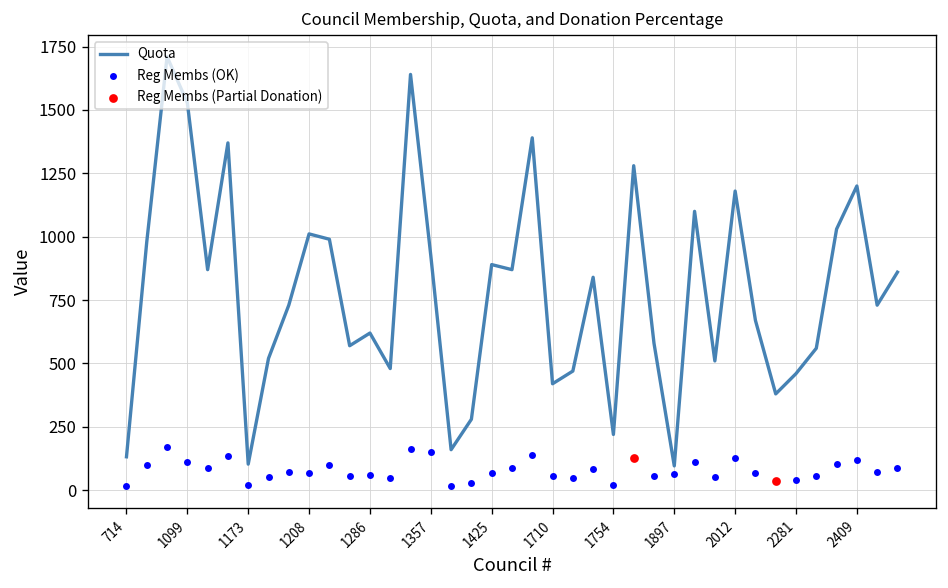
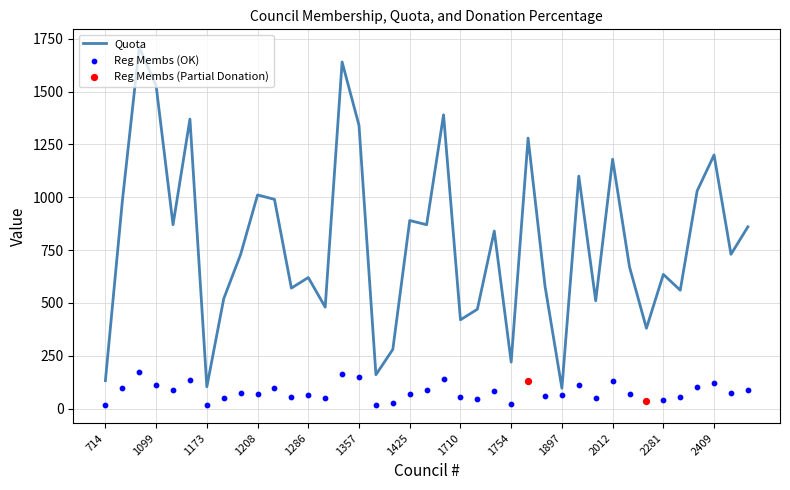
  {
    "Quota": {
      "714": 130,
      "1173": 100,
      "1208": 1010,
      "1286": 620,
-     "1357": 930,
+     "1357": 1340,
      "1425": 890,
      "1710": 420,
      "1754": 220,
      "1897": 100,
      "2012": 1180,
-     "2281": 460,
+     "2281": 640,
      "2409": 1200
    }
  }
